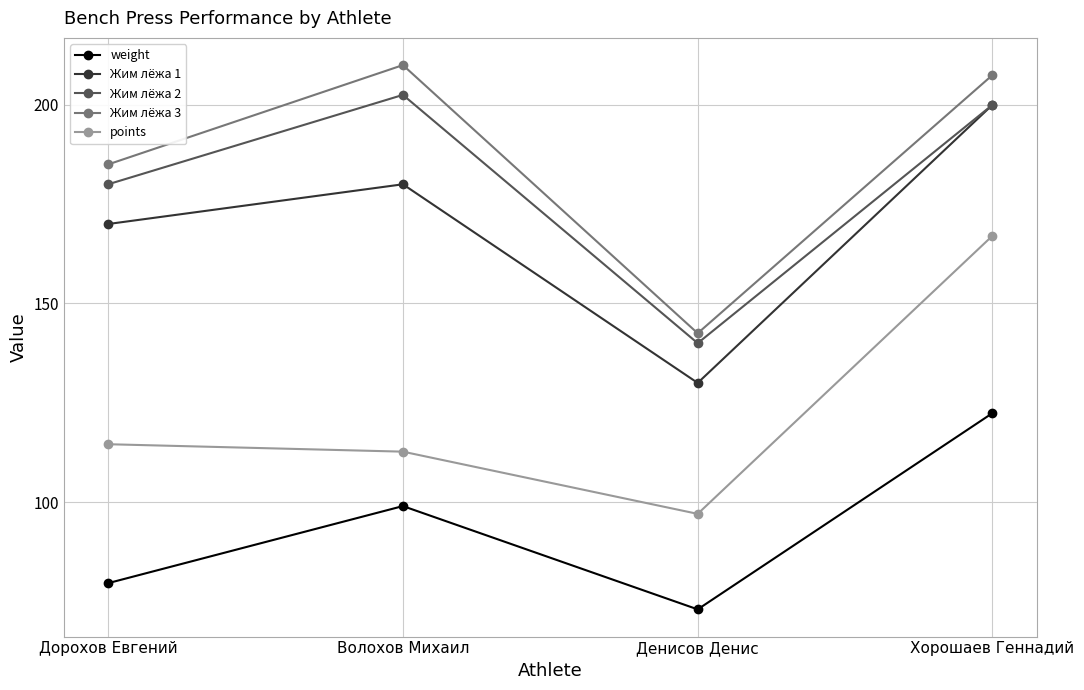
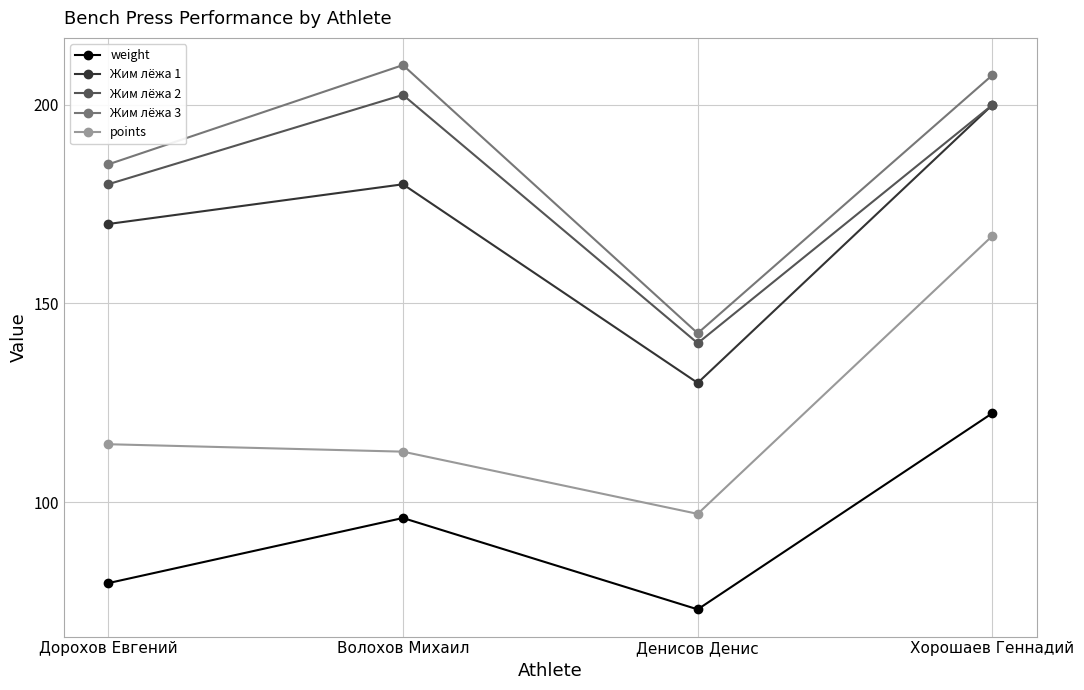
  {
    "weight": {
      "Дорохов Евгений": 80,
-     "Волохов Михаил": 99,
+     "Волохов Михаил": 96,
      "Денисов Денис": 73,
      "Хорошаев Геннадий": 122
    }
  }
